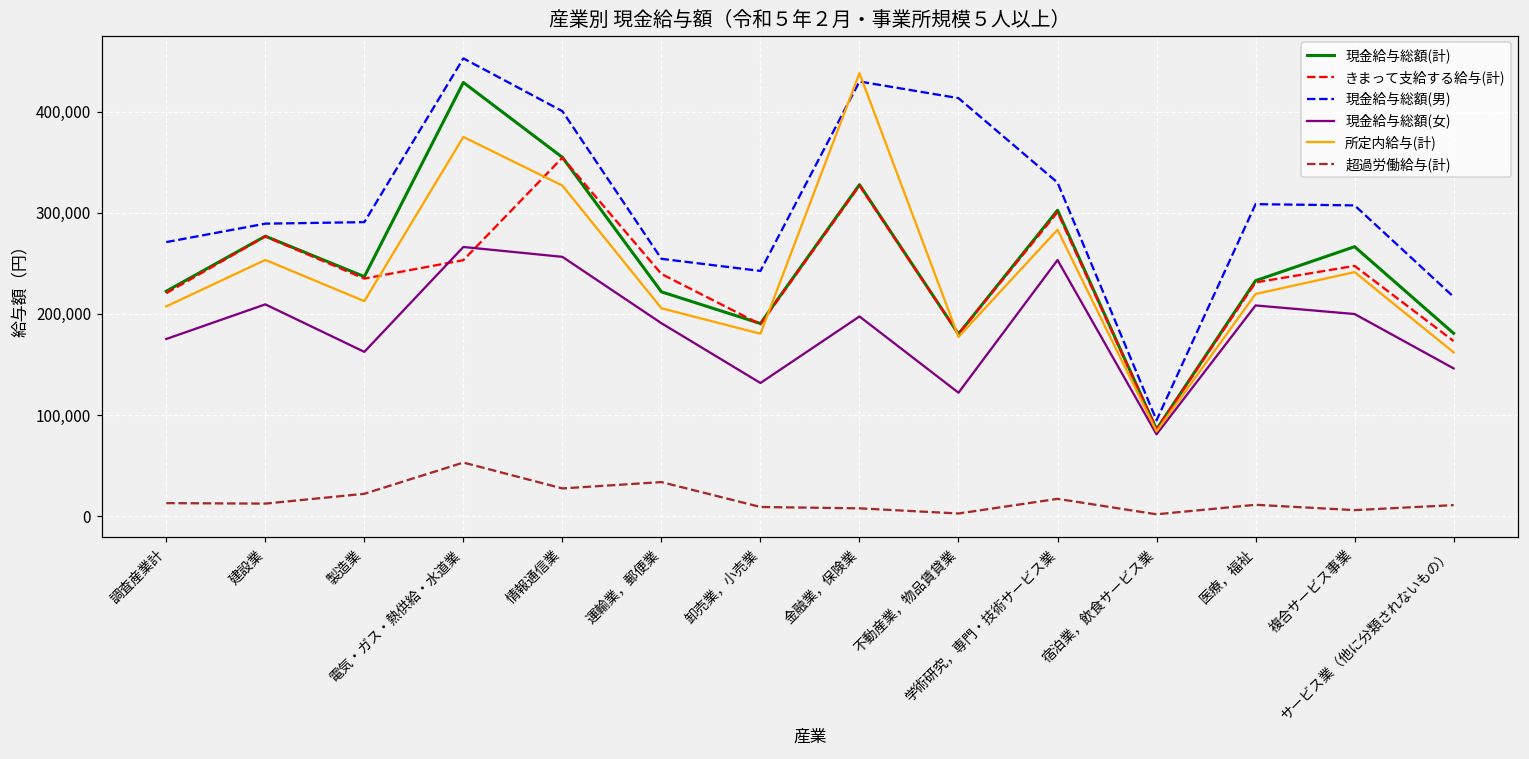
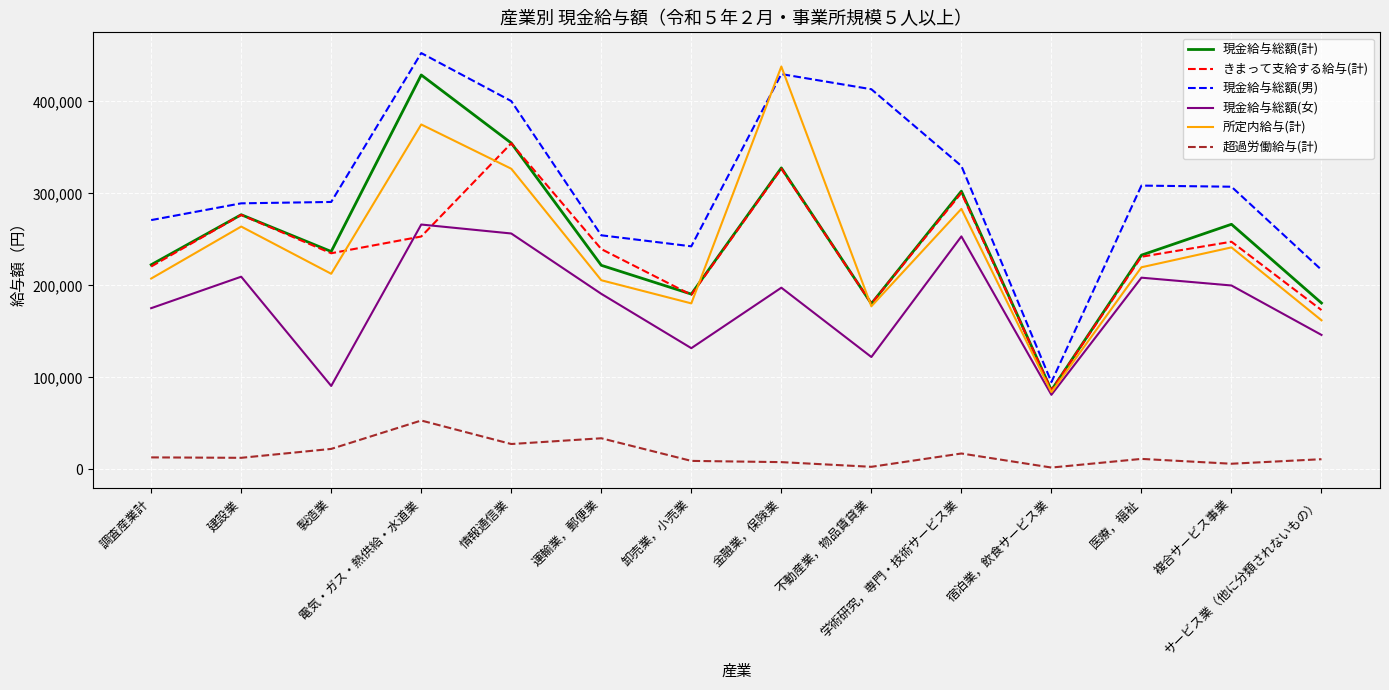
  {
    "現金給与総額(計)": {
      "電気・ガス・熱供給・水道業": "430,000",
      "運輸業，郵便業": "220,000",
      "複合サービス事業": "270,000",
      "サービス業（他に分類されないもの）": "180,000"
    },
    "きまって支給する給与(計)": {
      "電気・ガス・熱供給・水道業": "250,000",
      "運輸業，郵便業": "240,000",
      "複合サービス事業": "250,000",
      "サービス業（他に分類されないもの）": "170,000"
    },
    "現金給与総額(男)": {
      "調査産業計": "270,000",
      "建設業": "290,000",
      "製造業": "290,000",
      "電気・ガス・熱供給・水道業": "450,000",
      "情報通信業": "400,000",
      "運輸業，郵便業": "250,000",
      "卸売業，小売業": "240,000",
      "金融業，保険業": "430,000",
      "不動産業，物品賃貸業": "410,000",
      "学術研究，専門・技術サービス業": "330,000",
      "宿泊業，飲食サービス業": "90,000",
      "医療，福祉": "310,000",
      "複合サービス事業": "310,000",
      "サービス業（他に分類されないもの）": "220,000"
    },
    "現金給与総額(女)": {
      "調査産業計": "180,000",
      "建設業": "210,000",
-     "製造業": "160,000",
+     "製造業": "90,000",
      "電気・ガス・熱供給・水道業": "270,000",
      "情報通信業": "260,000",
      "運輸業，郵便業": "190,000",
      "卸売業，小売業": "130,000",
      "金融業，保険業": "200,000",
      "不動産業，物品賃貸業": "120,000",
      "学術研究，専門・技術サービス業": "250,000",
      "宿泊業，飲食サービス業": "80,000",
      "医療，福祉": "210,000",
      "複合サービス事業": "200,000",
      "サービス業（他に分類されないもの）": "150,000"
    },
    "所定内給与(計)": {
      "調査産業計": "210,000",
-     "建設業": "250,000",
+     "建設業": "260,000",
      "製造業": "210,000",
      "電気・ガス・熱供給・水道業": "370,000",
      "情報通信業": "330,000",
      "運輸業，郵便業": "210,000",
      "卸売業，小売業": "180,000",
      "金融業，保険業": "440,000",
      "不動産業，物品賃貸業": "180,000",
      "学術研究，専門・技術サービス業": "280,000",
      "医療，福祉": "220,000",
      "複合サービス事業": "240,000",
      "サービス業（他に分類されないもの）": "160,000"
    },
    "超過労働給与(計)": {
      "調査産業計": "10,000",
      "建設業": "10,000",
      "製造業": "20,000",
      "電気・ガス・熱供給・水道業": "50,000",
      "情報通信業": "30,000",
      "運輸業，郵便業": "30,000",
      "卸売業，小売業": "10,000",
      "金融業，保険業": "10,000",
      "不動産業，物品賃貸業": "0",
      "学術研究，専門・技術サービス業": "20,000",
      "宿泊業，飲食サービス業": "0",
      "医療，福祉": "10,000",
      "複合サービス事業": "10,000",
      "サービス業（他に分類されないもの）": "10,000"
    }
  }
